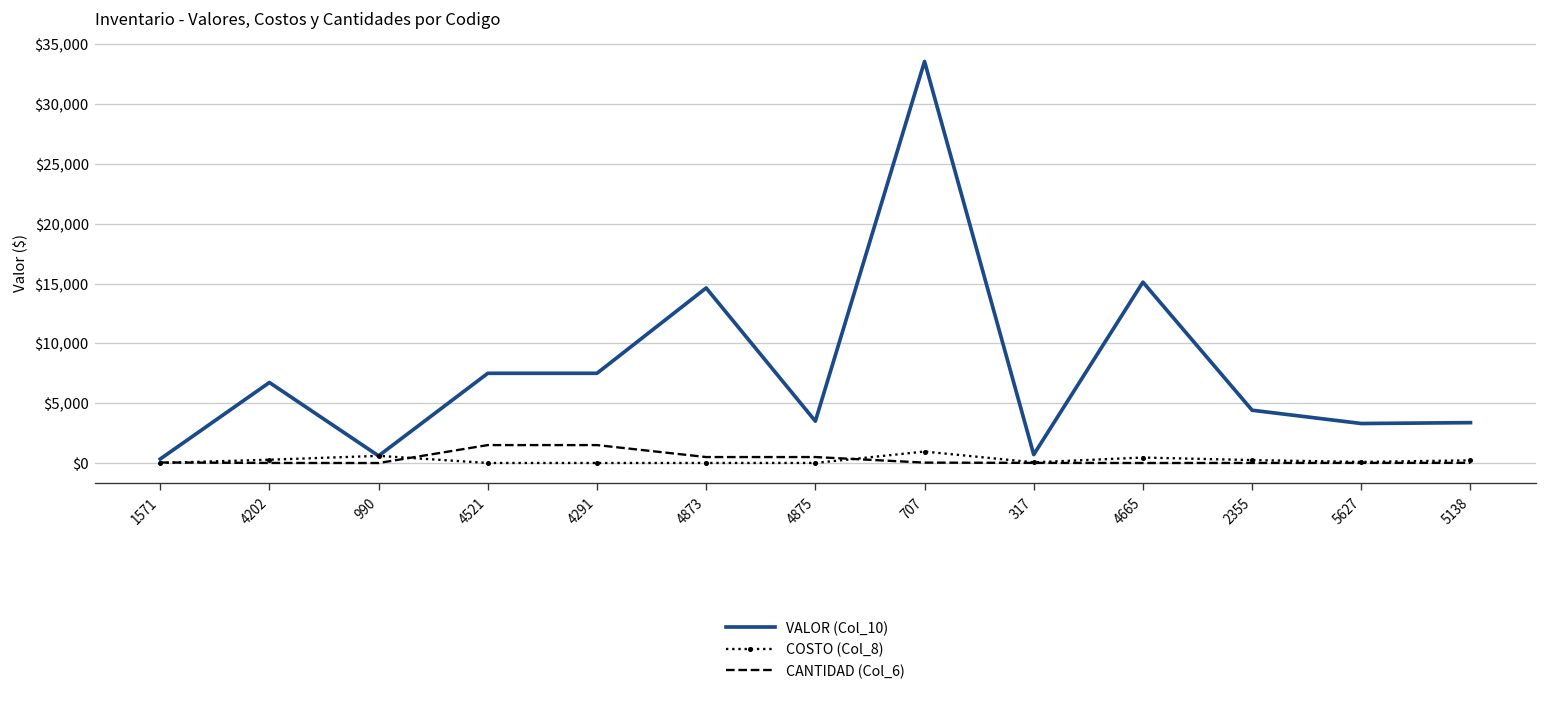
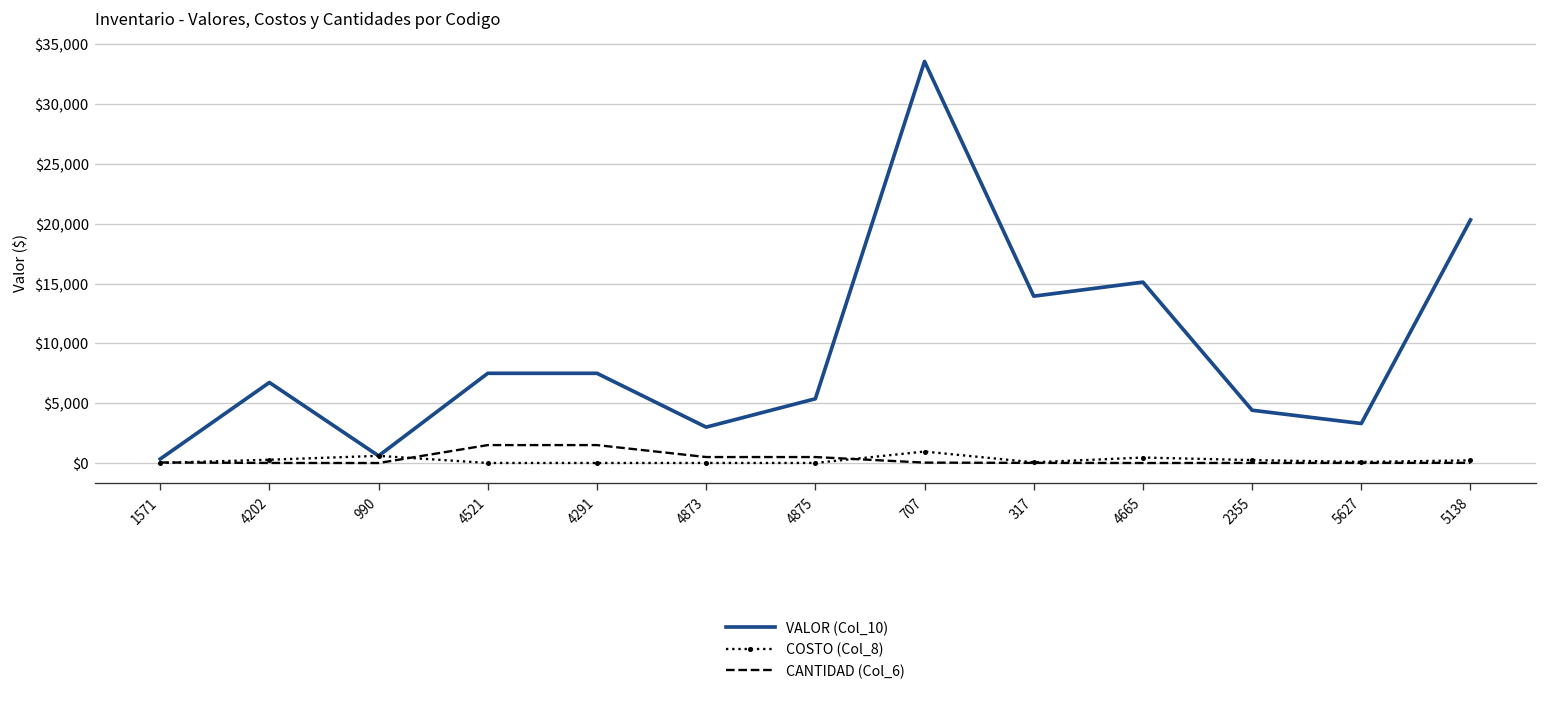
  {
    "VALOR (Col_10)": {
      "1571": "$0",
      "4202": "$7,000",
      "4521": "$8,000",
      "4291": "$8,000",
-     "4873": "$15,000",
-     "4875": "$4,000",
+     "4873": "$3,000",
+     "4875": "$5,000",
      "707": "$34,000",
-     "317": "$1,000",
+     "317": "$14,000",
      "4665": "$15,000",
      "2355": "$4,000",
      "5627": "$3,000",
-     "5138": "$3,000"
+     "5138": "$20,000"
    }
  }
